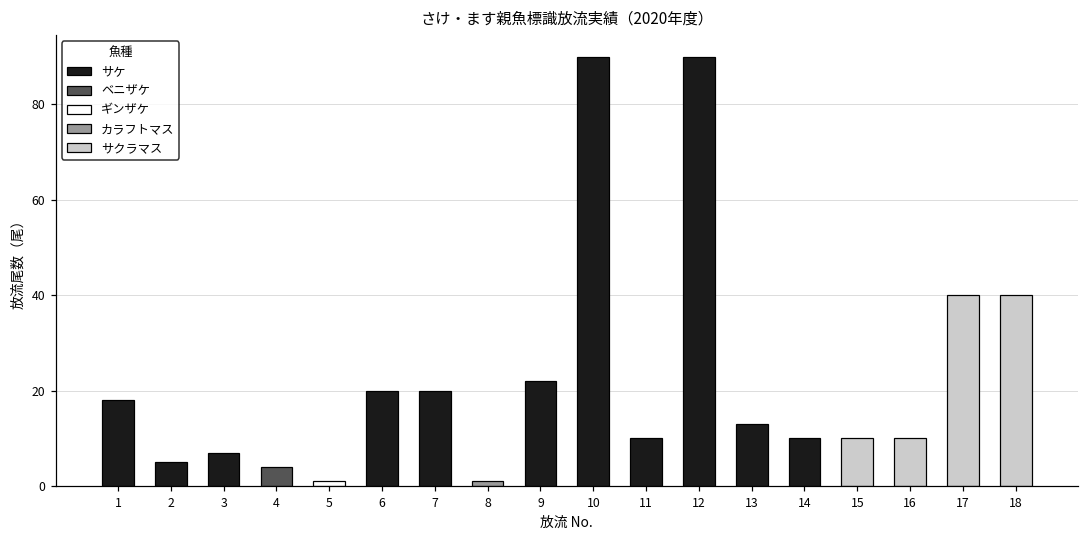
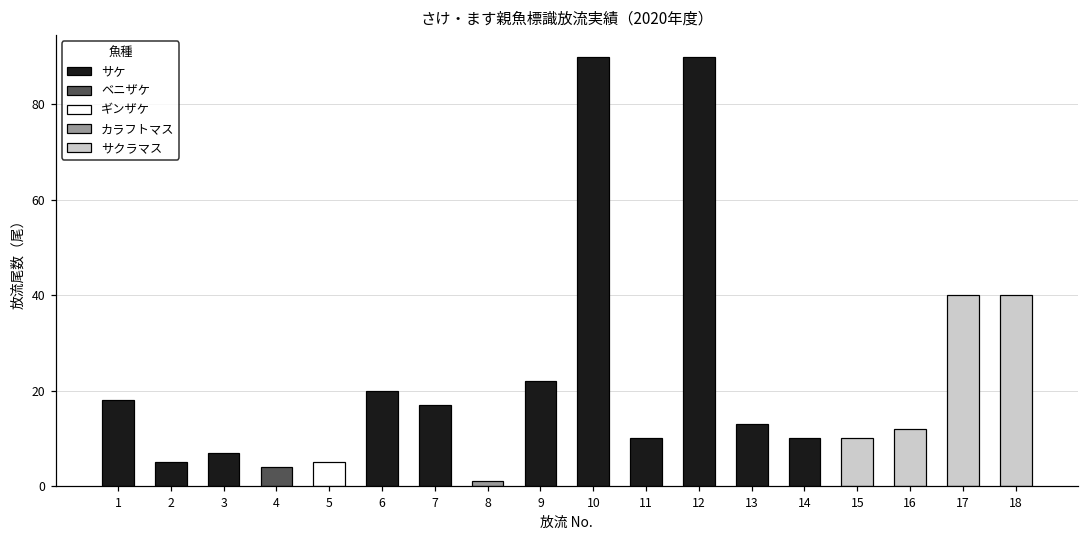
  {
    "1": 18,
    "2": 5,
    "3": 7,
    "4": 4,
-   "5": 1,
+   "5": 5,
    "6": 20,
-   "7": 20,
+   "7": 17,
    "8": 1,
    "9": 22,
    "10": 90,
    "11": 10,
    "12": 90,
    "13": 13,
    "14": 10,
    "15": 10,
-   "16": 10,
+   "16": 12,
    "17": 40,
    "18": 40
  }
